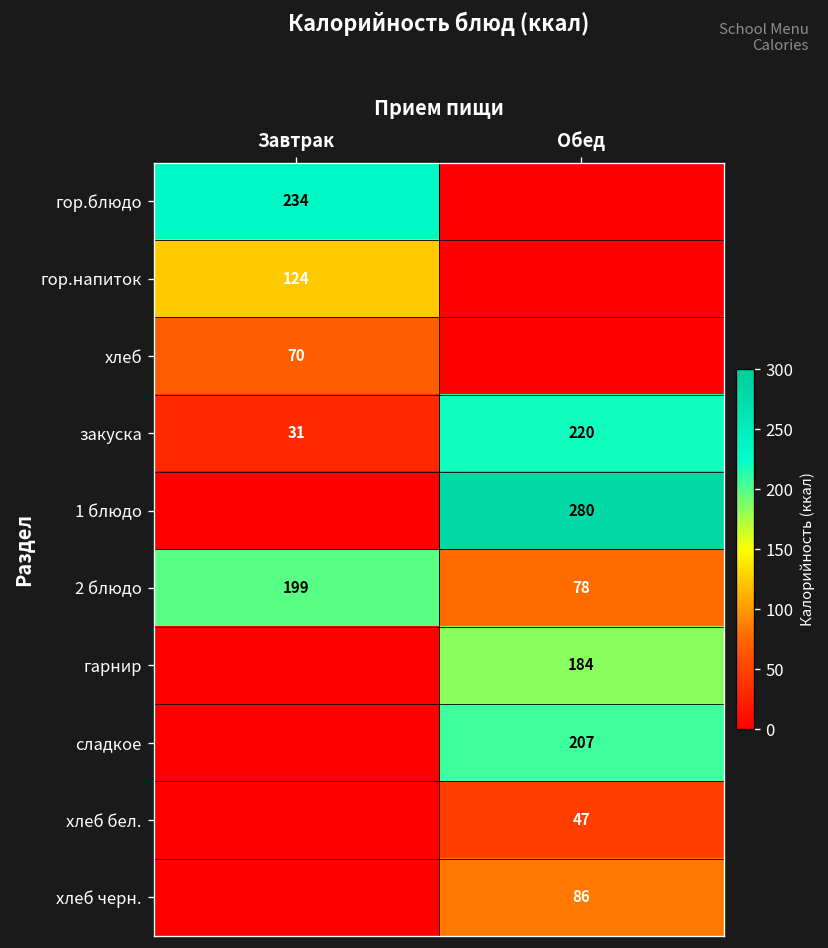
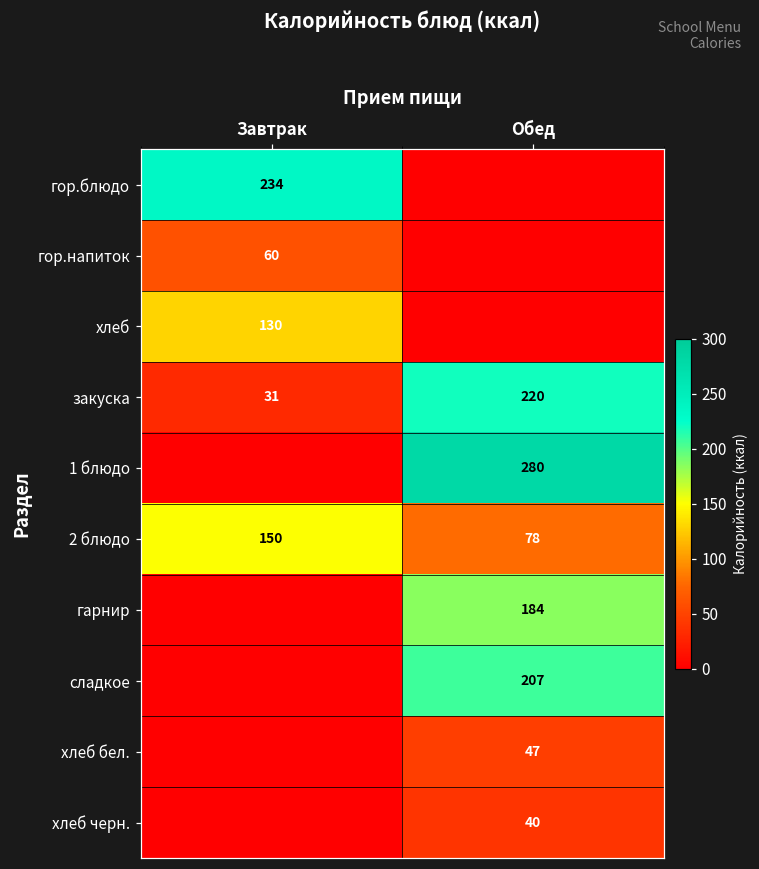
  {
    "гор.блюдо": {
      "Завтрак": 234
    },
    "гор.напиток": {
-     "Завтрак": 124
+     "Завтрак": 60
    },
    "хлеб": {
-     "Завтрак": 70
+     "Завтрак": 130
    },
    "закуска": {
      "Завтрак": 31,
      "Обед": 220
    },
    "1 блюдо": {
      "Обед": 280
    },
    "2 блюдо": {
-     "Завтрак": 199,
+     "Завтрак": 150,
      "Обед": 78
    },
    "гарнир": {
      "Обед": 184
    },
    "сладкое": {
      "Обед": 207
    },
    "хлеб бел.": {
      "Обед": 47
    },
    "хлеб черн.": {
-     "Обед": 86
+     "Обед": 40
    }
  }
